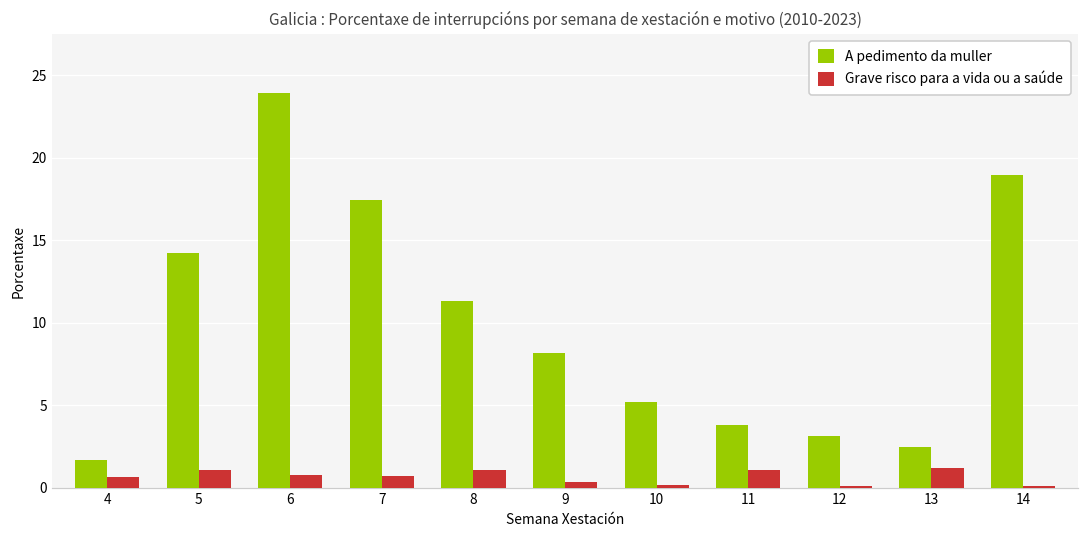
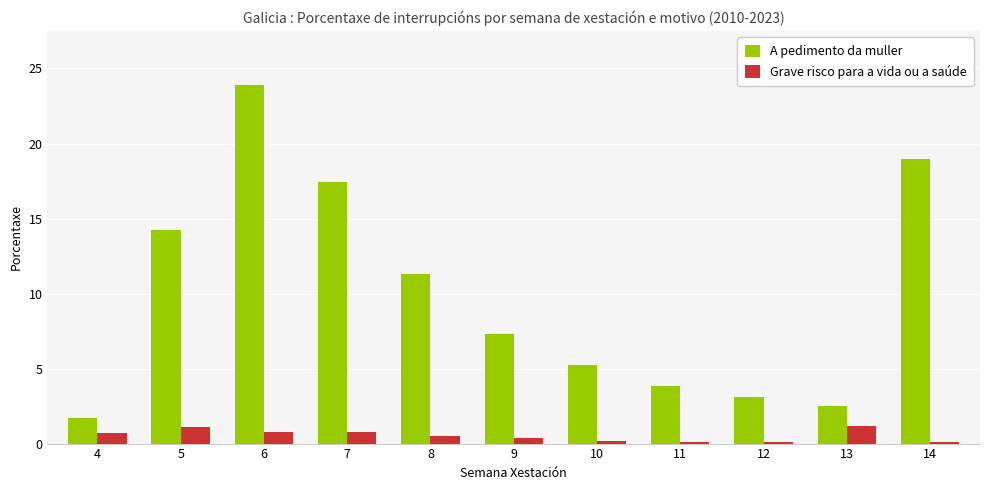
  {
    "A pedimento da muller": {
      "4": 1.7,
      "5": 14.2,
      "6": 23.9,
      "7": 17.5,
      "8": 11.3,
-     "9": 8.2,
+     "9": 7.3,
      "10": 5.2,
      "11": 3.8,
      "12": 3.1,
      "13": 2.5,
      "14": 19.0
    },
    "Grave risco para a vida ou a saúde": {
      "4": 0.7,
      "5": 1.1,
      "6": 0.8,
      "7": 0.8,
-     "8": 1.1,
+     "8": 0.5,
      "9": 0.4,
      "10": 0.2,
-     "11": 1.1,
+     "11": 0.1,
      "13": 1.2
    }
  }
